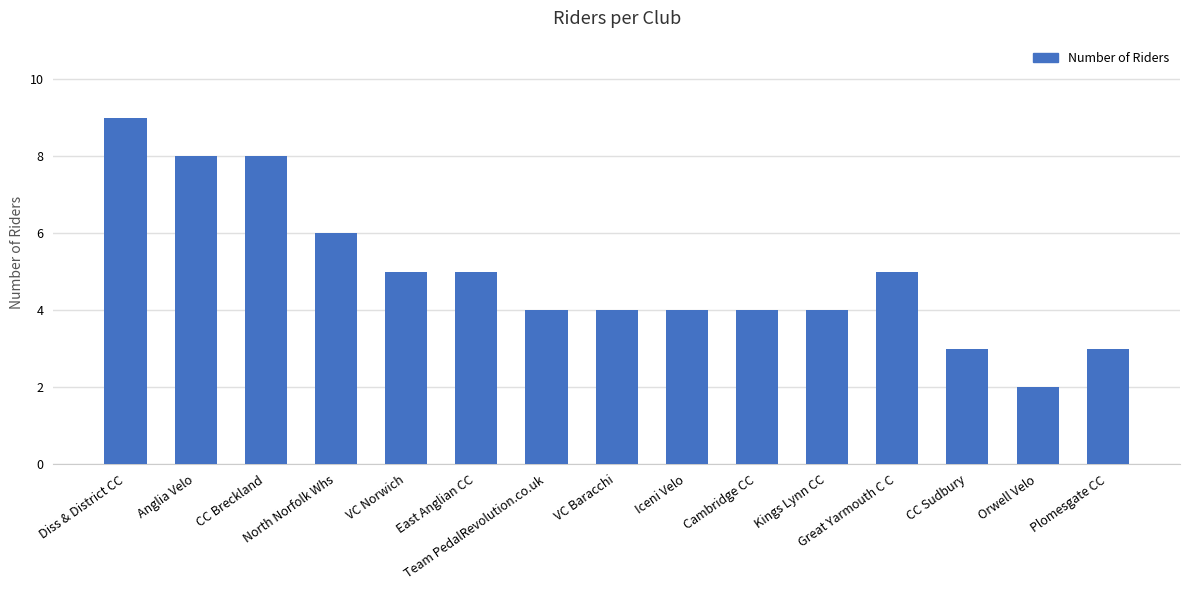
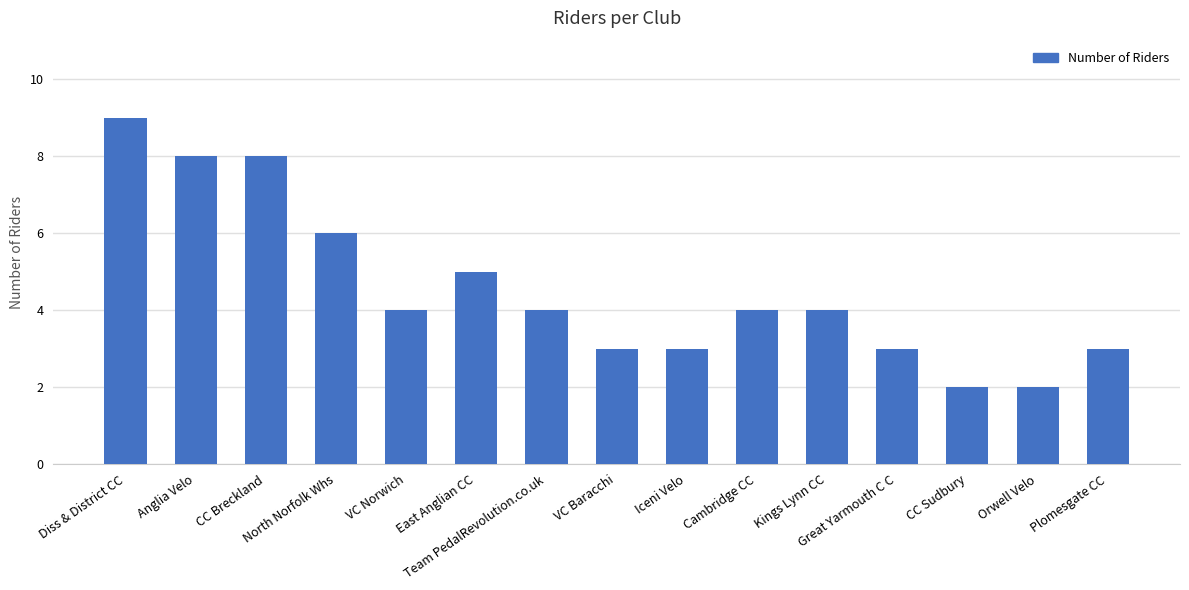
  {
    "Diss & District CC": 9,
    "Anglia Velo": 8,
    "CC Breckland": 8,
    "North Norfolk Whs": 6,
-   "VC Norwich": 5,
+   "VC Norwich": 4,
    "East Anglian CC": 5,
    "Team PedalRevolution.co.uk": 4,
-   "VC Baracchi": 4,
-   "Iceni Velo": 4,
+   "VC Baracchi": 3,
+   "Iceni Velo": 3,
    "Cambridge CC": 4,
    "Kings Lynn CC": 4,
-   "Great Yarmouth C C": 5,
-   "CC Sudbury": 3,
+   "Great Yarmouth C C": 3,
+   "CC Sudbury": 2,
    "Orwell Velo": 2,
    "Plomesgate CC": 3
  }
